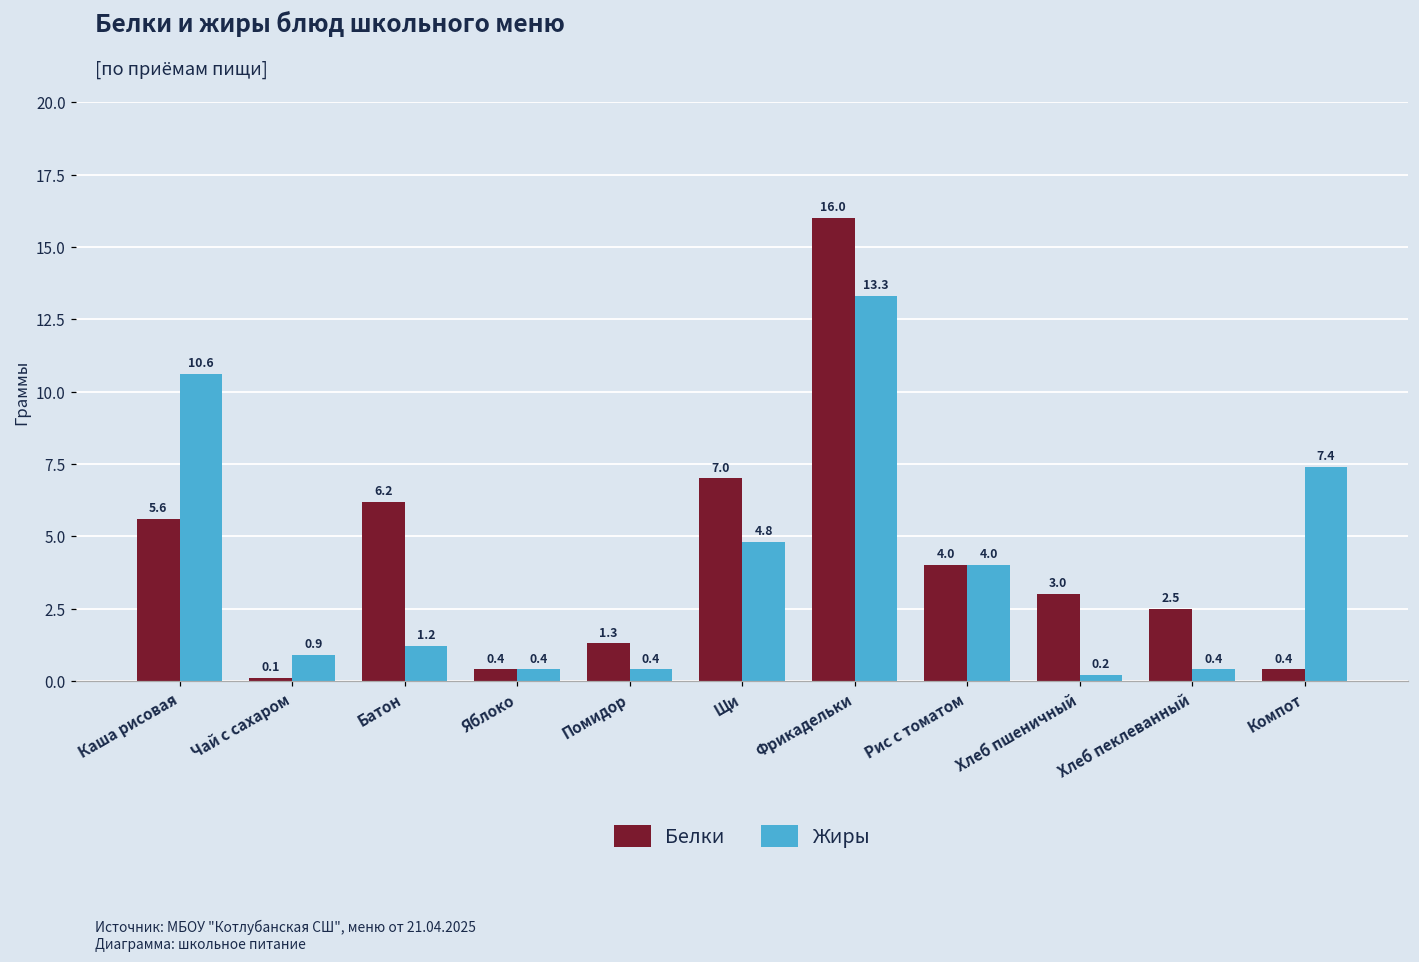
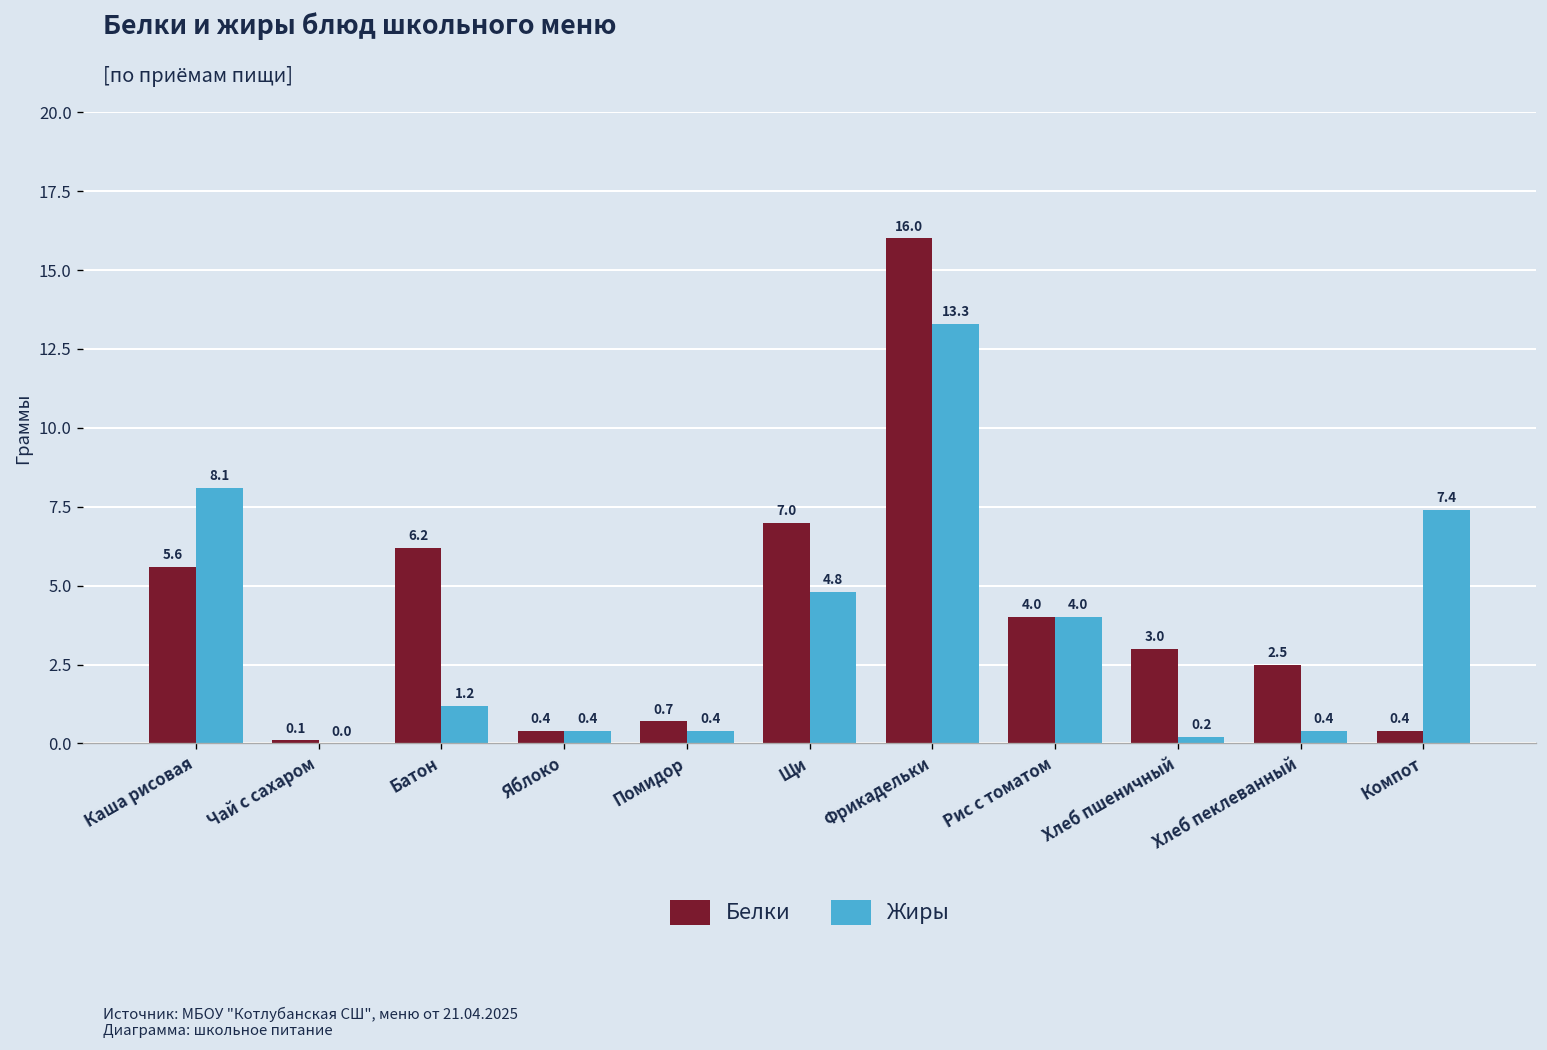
  {
    "Белки": {
      "Каша рисовая": 5.6,
      "Чай с сахаром": 0.1,
      "Батон": 6.2,
      "Яблоко": 0.4,
-     "Помидор": 1.3,
+     "Помидор": 0.7,
      "Щи": 7.0,
      "Фрикадельки": 16.0,
      "Рис с томатом": 4.0,
      "Хлеб пшеничный": 3.0,
      "Хлеб пеклеванный": 2.5,
      "Компот": 0.4
    },
    "Жиры": {
-     "Каша рисовая": 10.6,
-     "Чай с сахаром": 0.9,
+     "Каша рисовая": 8.1,
+     "Чай с сахаром": 0.0,
      "Батон": 1.2,
      "Яблоко": 0.4,
      "Помидор": 0.4,
      "Щи": 4.8,
      "Фрикадельки": 13.3,
      "Рис с томатом": 4.0,
      "Хлеб пшеничный": 0.2,
      "Хлеб пеклеванный": 0.4,
      "Компот": 7.4
    }
  }
